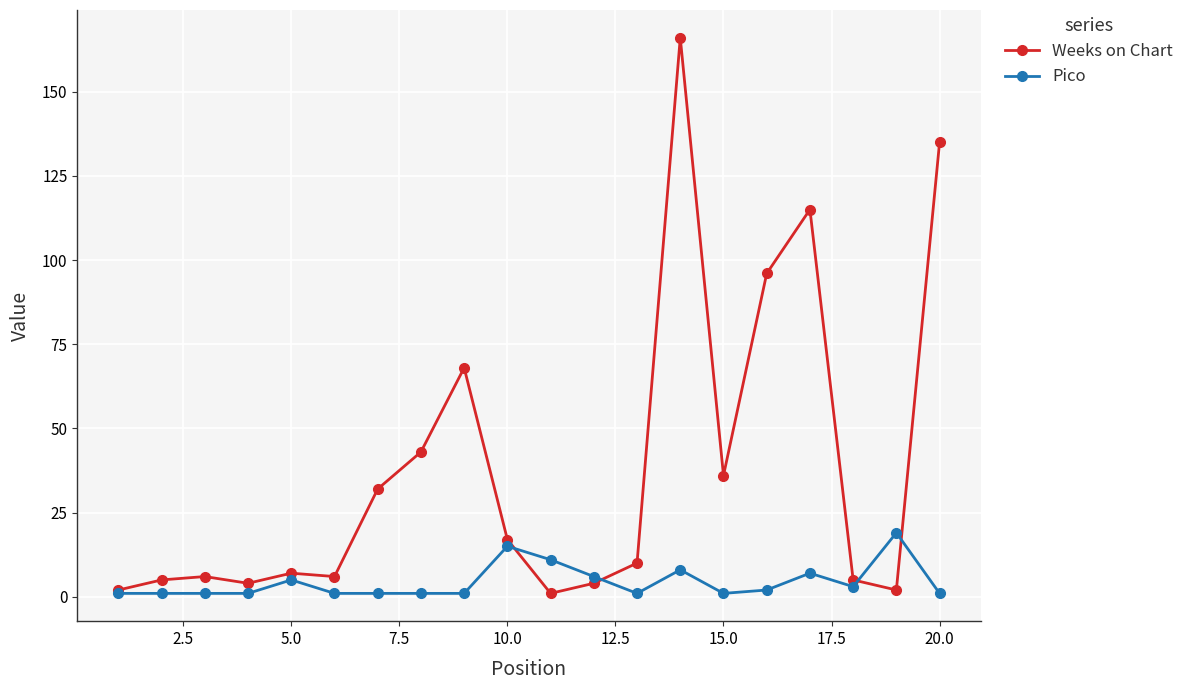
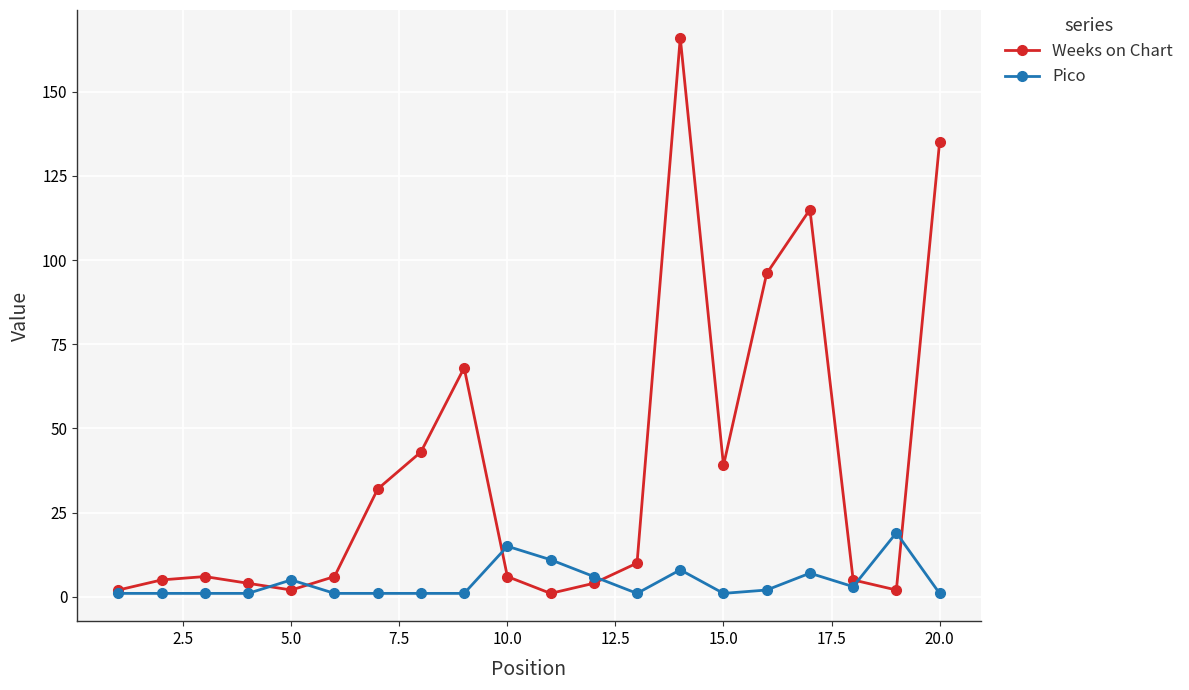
  {
    "Weeks on Chart": {
-     "5.0": 7,
-     "10.0": 17,
-     "15.0": 36,
+     "5.0": 2,
+     "10.0": 6,
+     "15.0": 39,
      "20.0": 135
    },
    "Pico": {
      "5.0": 5,
      "10.0": 15,
      "15.0": 1,
      "20.0": 1
    }
  }
